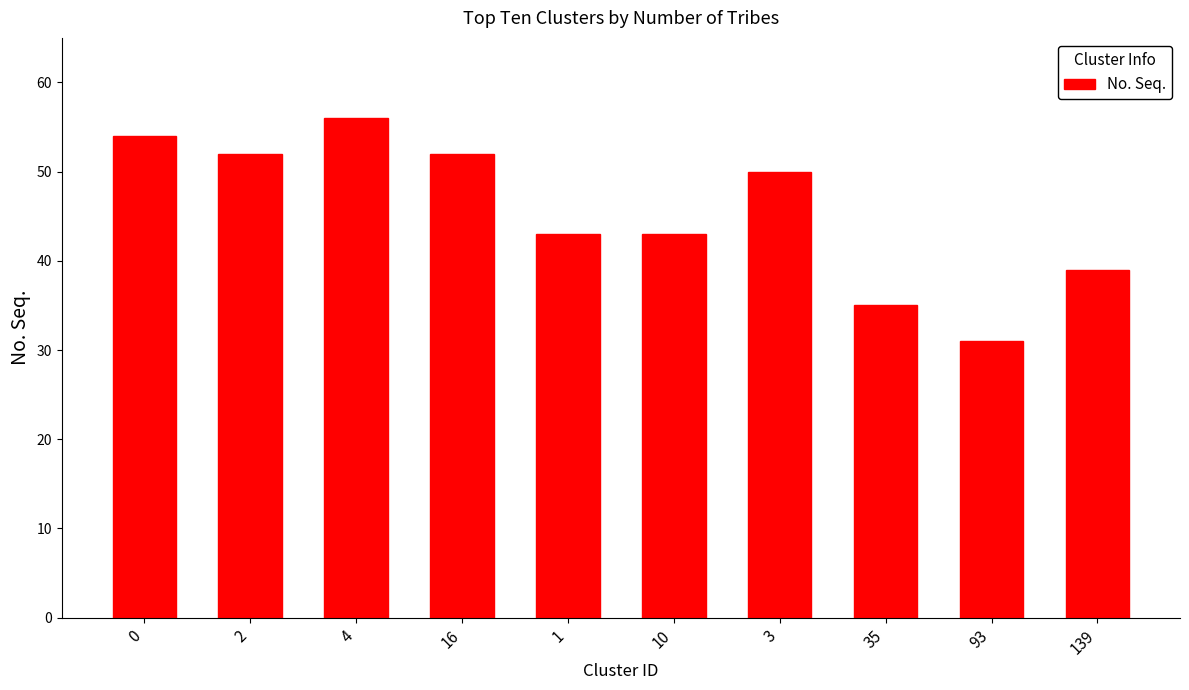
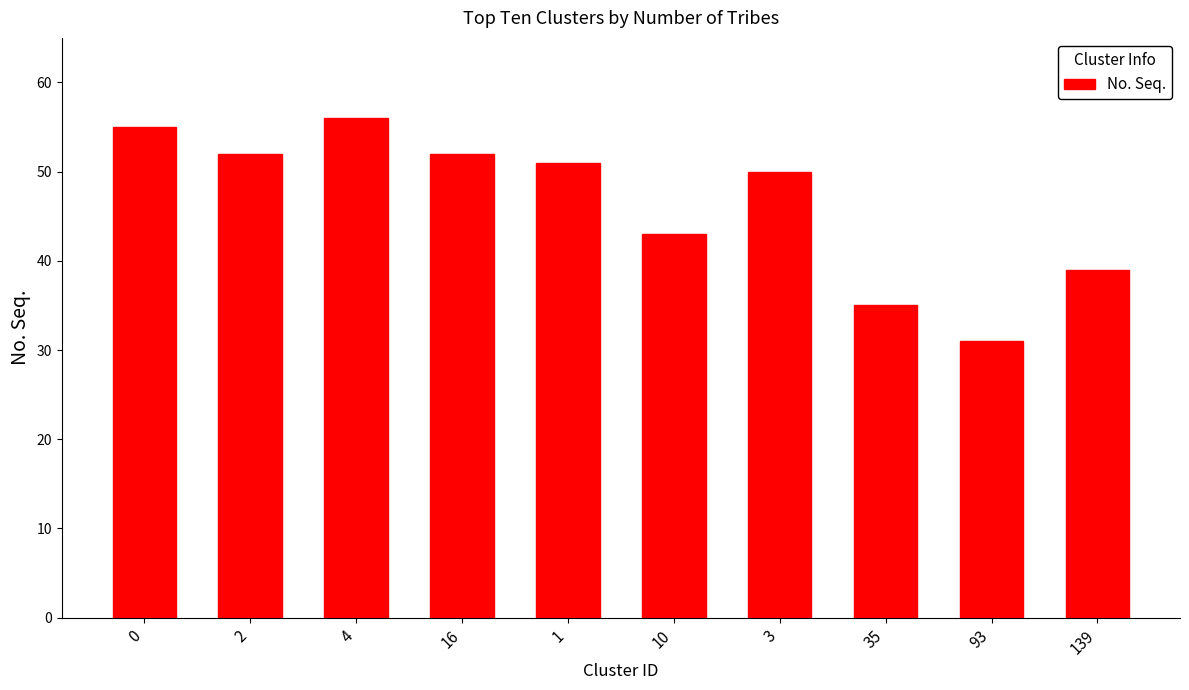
  {
-   "0": 54,
+   "0": 55,
    "2": 52,
    "4": 56,
    "16": 52,
-   "1": 43,
+   "1": 51,
    "10": 43,
    "3": 50,
    "35": 35,
    "93": 31,
    "139": 39
  }
